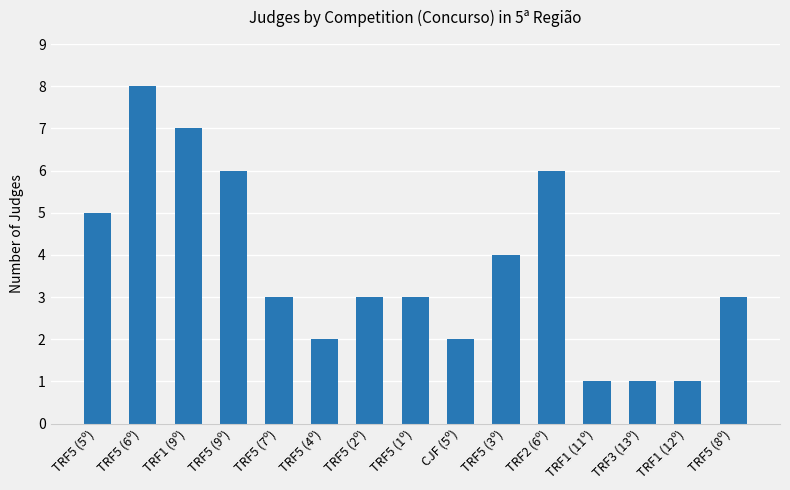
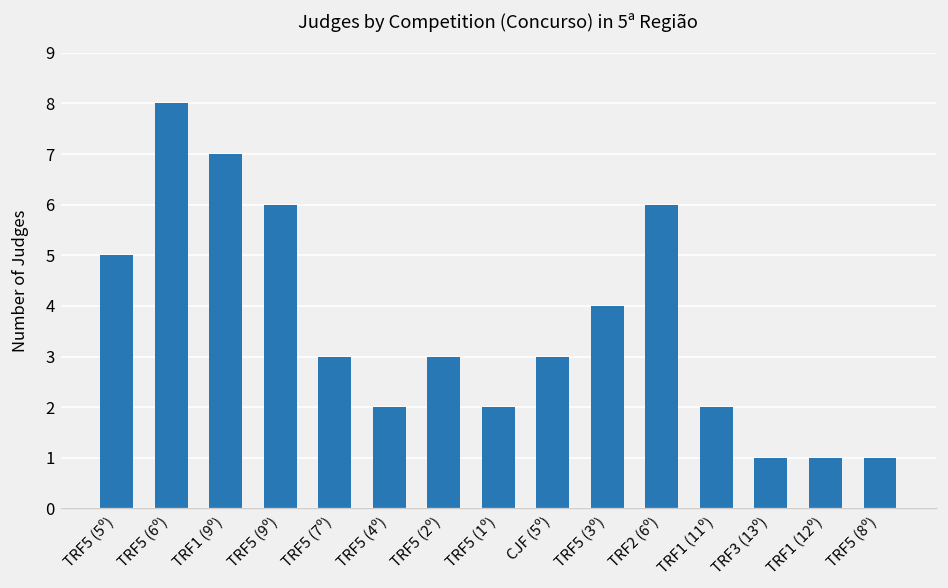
  {
    "TRF5 (5º)": 5,
    "TRF5 (6º)": 8,
    "TRF1 (9º)": 7,
    "TRF5 (9º)": 6,
    "TRF5 (7º)": 3,
    "TRF5 (4º)": 2,
    "TRF5 (2º)": 3,
-   "TRF5 (1º)": 3,
-   "CJF (5º)": 2,
+   "TRF5 (1º)": 2,
+   "CJF (5º)": 3,
    "TRF5 (3º)": 4,
    "TRF2 (6º)": 6,
-   "TRF1 (11º)": 1,
+   "TRF1 (11º)": 2,
    "TRF3 (13º)": 1,
    "TRF1 (12º)": 1,
-   "TRF5 (8º)": 3
+   "TRF5 (8º)": 1
  }
